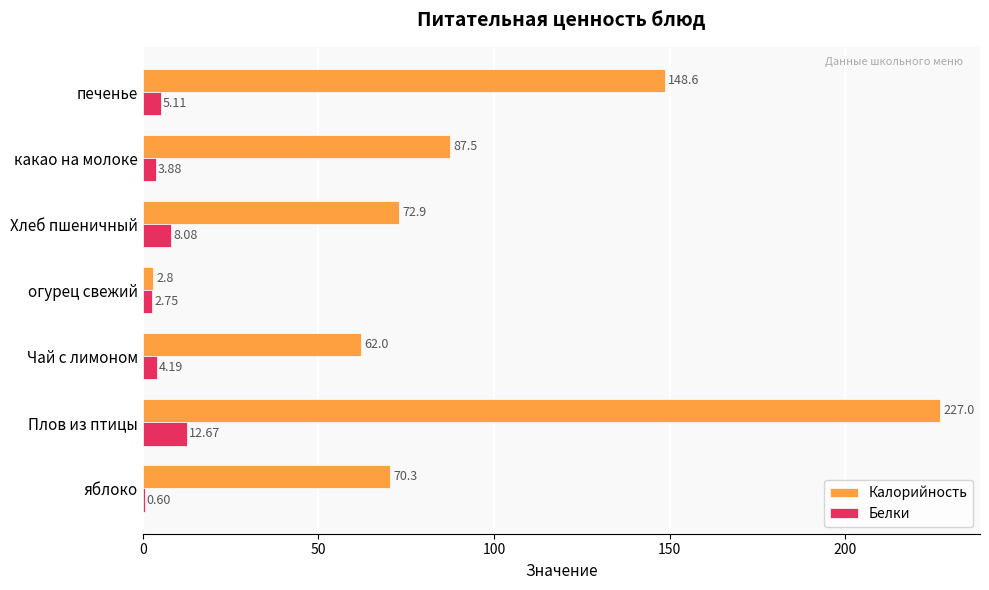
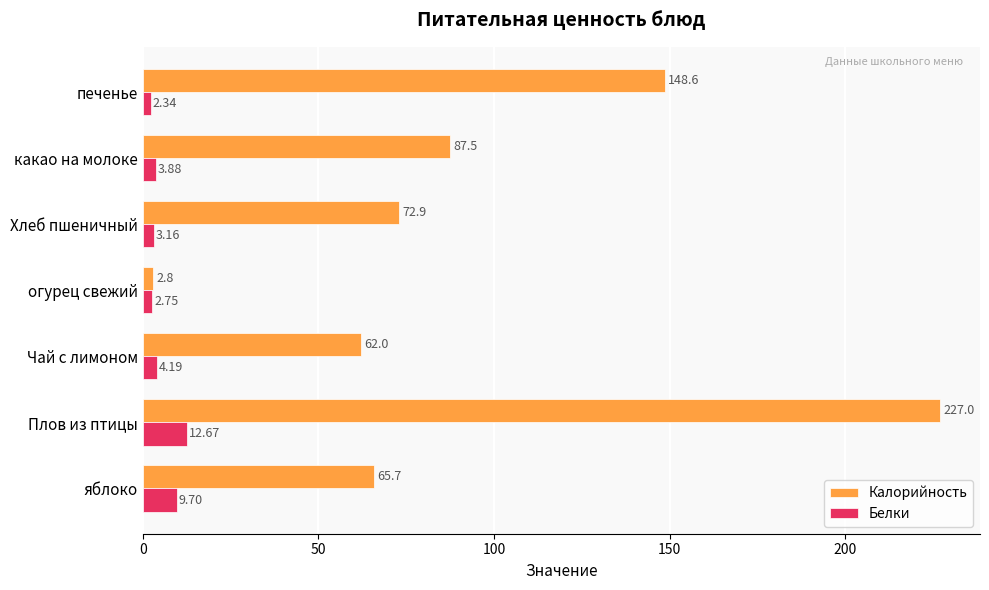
  {
    "Калорийность": {
      "печенье": 148.6,
      "какао на молоке": 87.5,
      "Хлеб пшеничный": 72.9,
      "огурец свежий": 2.8,
      "Чай с лимоном": 62.0,
      "Плов из птицы": 227.0,
-     "яблоко": 70.3
+     "яблоко": 65.7
    },
    "Белки": {
-     "печенье": 5.11,
+     "печенье": 2.34,
      "какао на молоке": 3.88,
-     "Хлеб пшеничный": 8.08,
+     "Хлеб пшеничный": 3.16,
      "огурец свежий": 2.75,
      "Чай с лимоном": 4.19,
      "Плов из птицы": 12.67,
-     "яблоко": 0.60
+     "яблоко": 9.70
    }
  }
